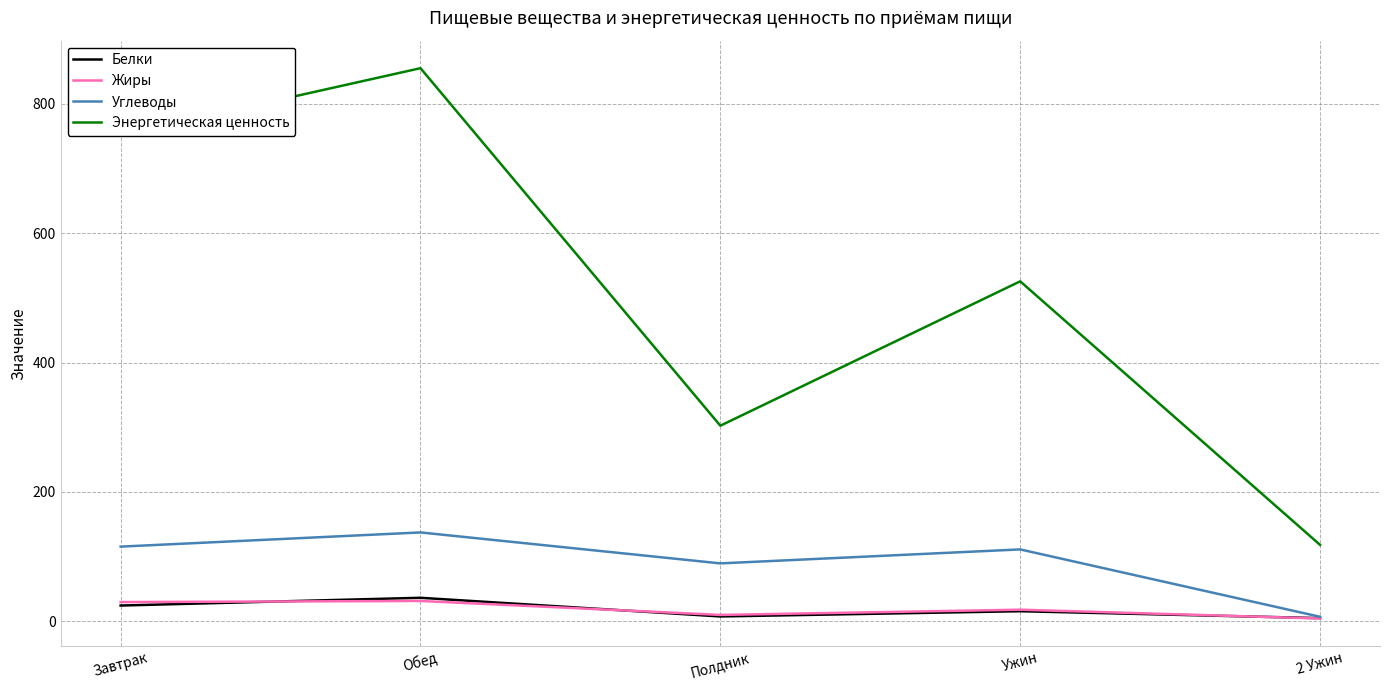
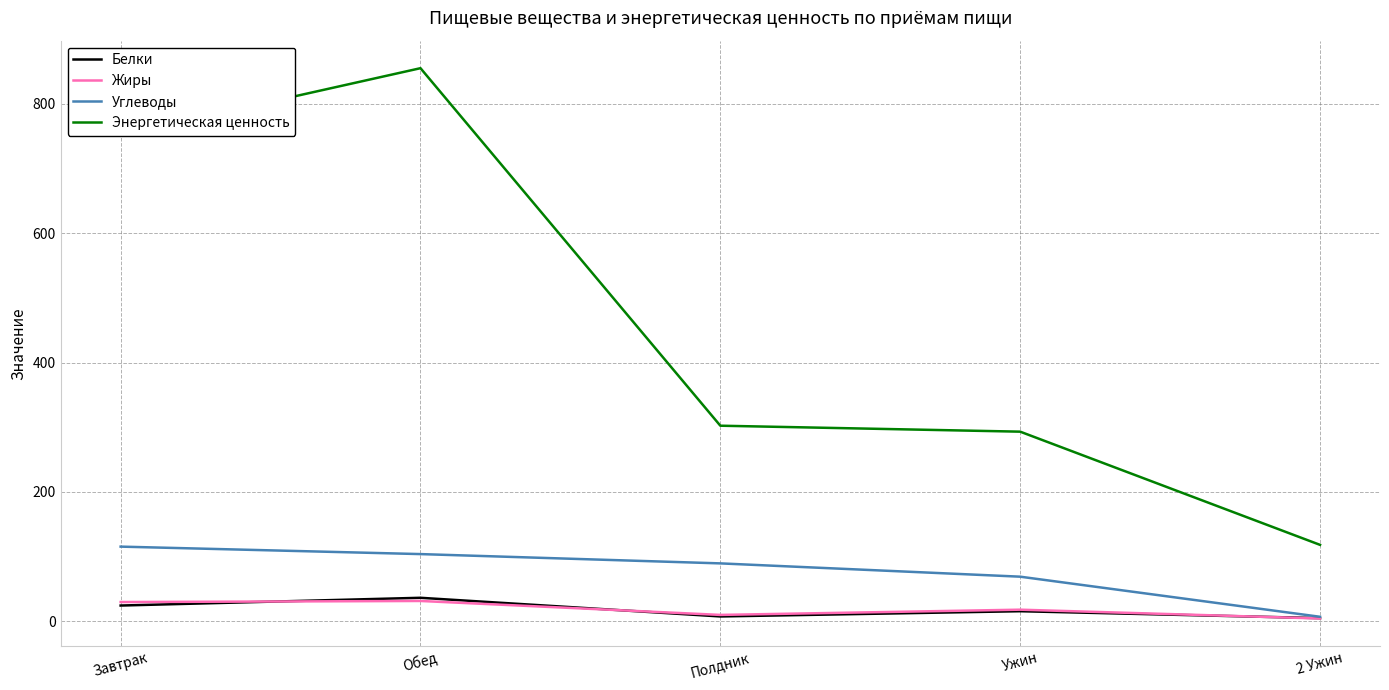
  {
    "Белки": {
      "Завтрак": 20,
      "Обед": 40
    },
    "Жиры": {
      "Завтрак": 30,
      "Обед": 30
    },
    "Углеводы": {
      "Завтрак": 120,
-     "Обед": 140,
+     "Обед": 100,
      "Полдник": 90,
-     "Ужин": 110
+     "Ужин": 70
    },
    "Энергетическая ценность": {
      "Обед": 850,
      "Полдник": 300,
-     "Ужин": 530,
+     "Ужин": 290,
      "2 Ужин": 120
    }
  }
